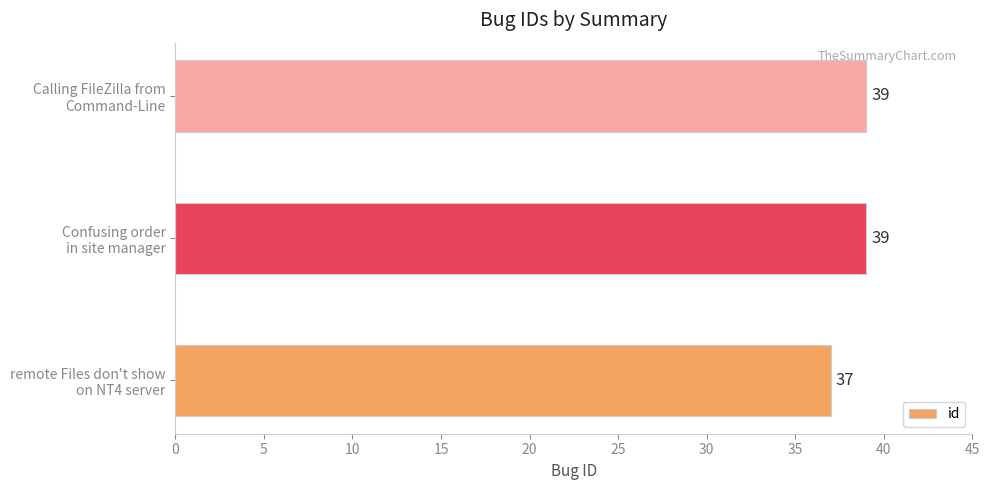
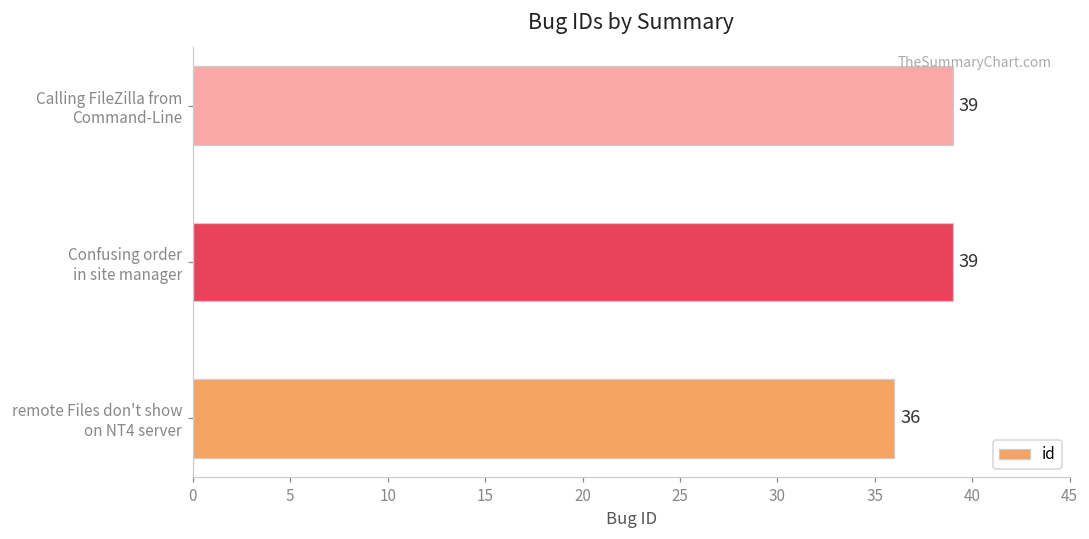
  {
    "Calling FileZilla from Command-Line": 39,
    "Confusing order in site manager": 39,
-   "remote Files don't show on NT4 server": 37
+   "remote Files don't show on NT4 server": 36
  }
